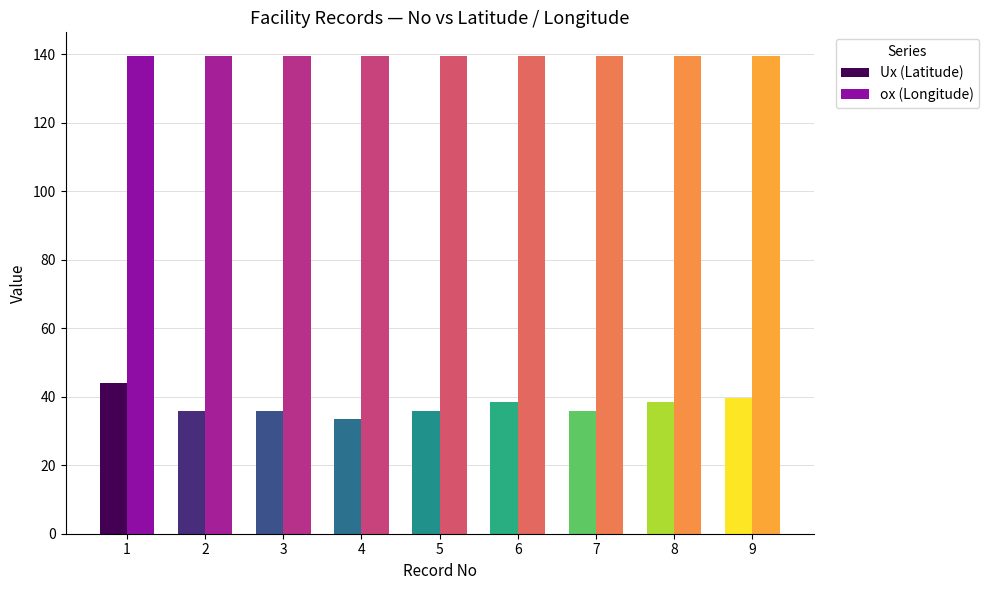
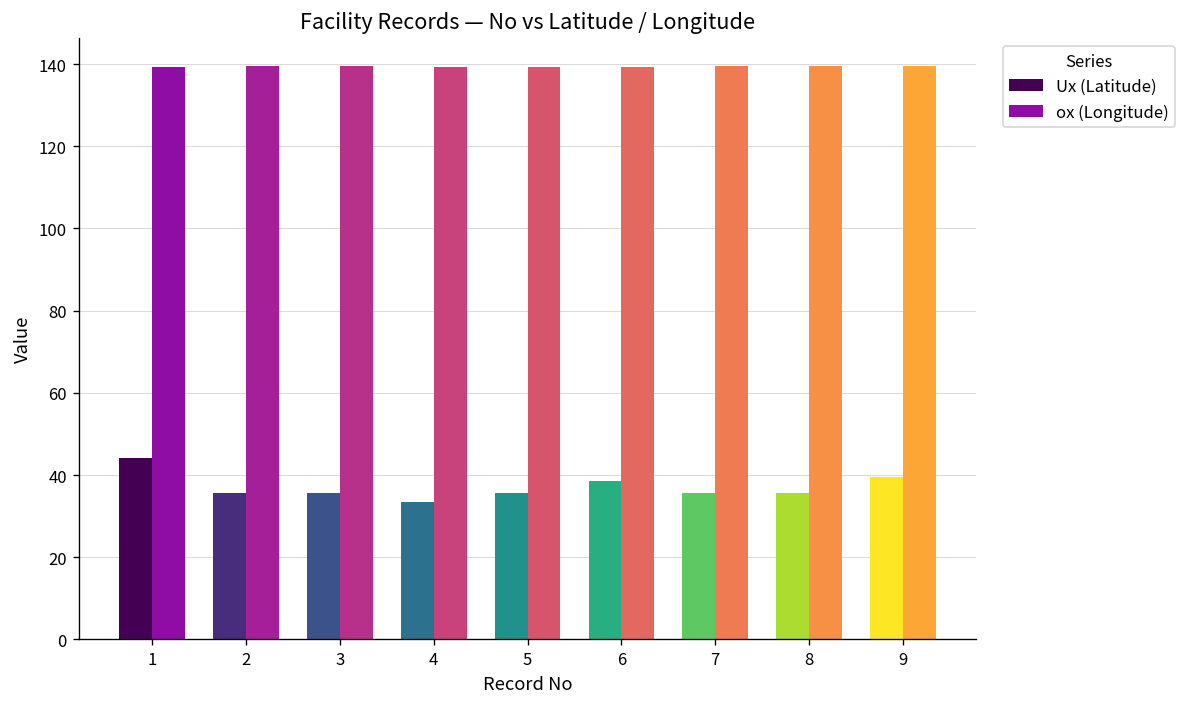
  {
    "Ux (Latitude)": {
      "1": 44,
      "2": 36,
      "3": 36,
      "4": 33,
      "5": 36,
      "6": 38,
      "7": 36,
-     "8": 39,
+     "8": 36,
      "9": 40
    },
    "ox (Longitude)": {
      "1": 139,
      "2": 139,
      "3": 139,
      "4": 139,
      "5": 139,
      "6": 139,
      "7": 139,
      "8": 139,
      "9": 139
    }
  }
